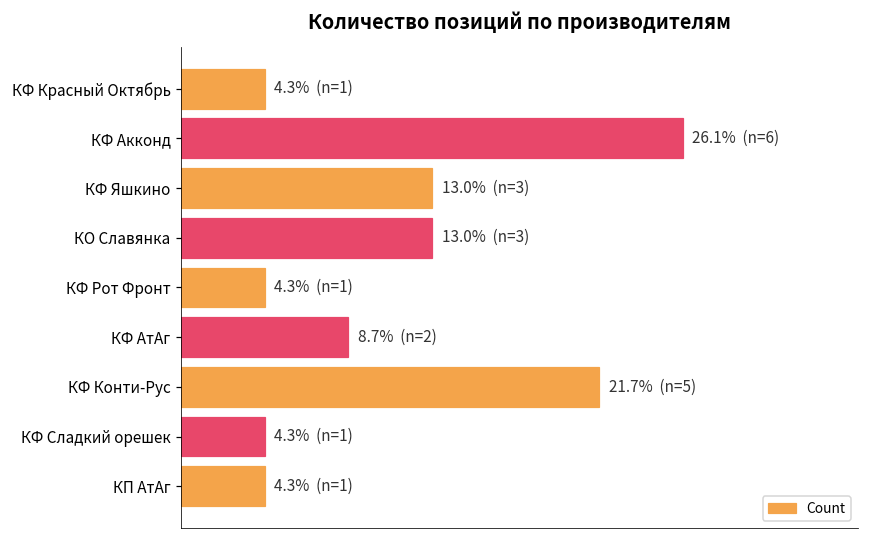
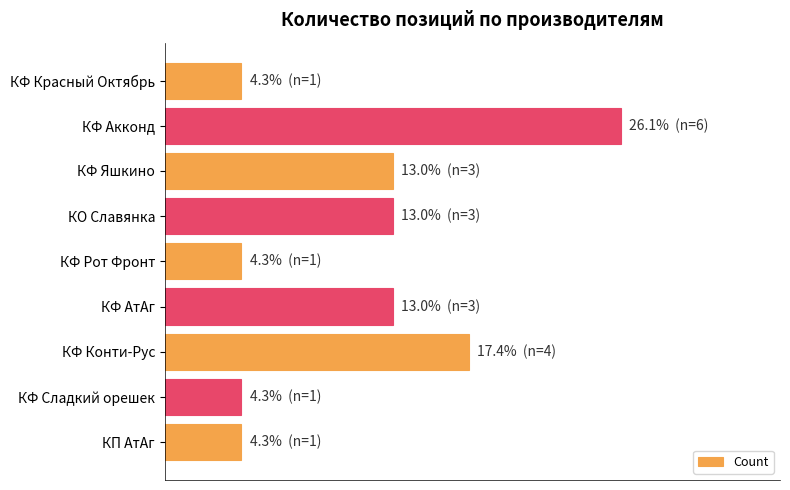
  {
    "КФ Красный Октябрь": "4.3%",
    "КФ Акконд": "26.1%",
    "КФ Яшкино": "13.0%",
    "КО Славянка": "13.0%",
    "КФ Рот Фронт": "4.3%",
-   "КФ АтАг": "8.7% (n=2)",
-   "КФ Конти-Рус": "21.7% (n=5)",
+   "КФ АтАг": "13.0% (n=3)",
+   "КФ Конти-Рус": "17.4% (n=4)",
    "КФ Сладкий орешек": "4.3%",
    "КП АтАг": "4.3%"
  }
